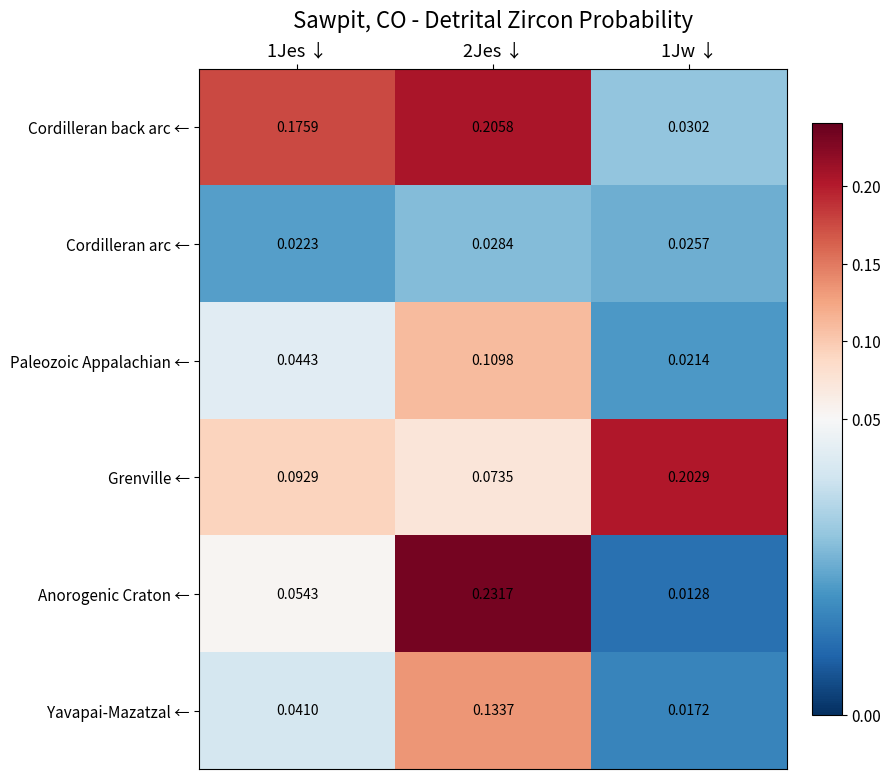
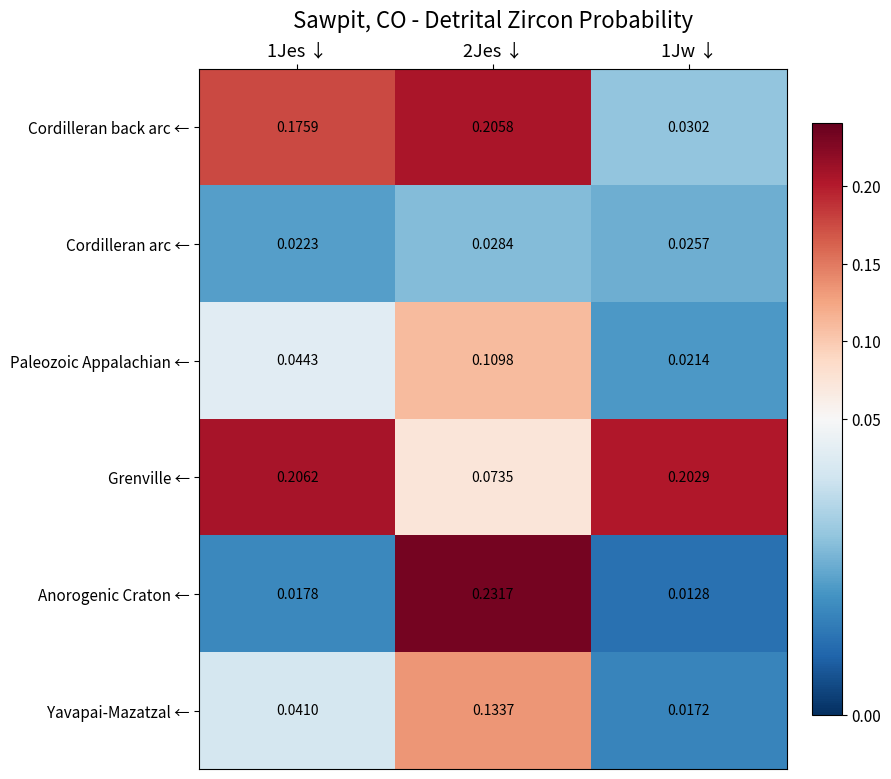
  {
    "Cordilleran back arc ←": {
      "1Jes ↓": 0.1759,
      "2Jes ↓": 0.2058,
      "1Jw ↓": 0.0302
    },
    "Cordilleran arc ←": {
      "1Jes ↓": 0.0223,
      "2Jes ↓": 0.0284,
      "1Jw ↓": 0.0257
    },
    "Paleozoic Appalachian ←": {
      "1Jes ↓": 0.0443,
      "2Jes ↓": 0.1098,
      "1Jw ↓": 0.0214
    },
    "Grenville ←": {
-     "1Jes ↓": 0.0929,
+     "1Jes ↓": 0.2062,
      "2Jes ↓": 0.0735,
      "1Jw ↓": 0.2029
    },
    "Anorogenic Craton ←": {
-     "1Jes ↓": 0.0543,
+     "1Jes ↓": 0.0178,
      "2Jes ↓": 0.2317,
      "1Jw ↓": 0.0128
    },
    "Yavapai-Mazatzal ←": {
      "1Jes ↓": 0.0410,
      "2Jes ↓": 0.1337,
      "1Jw ↓": 0.0172
    }
  }
